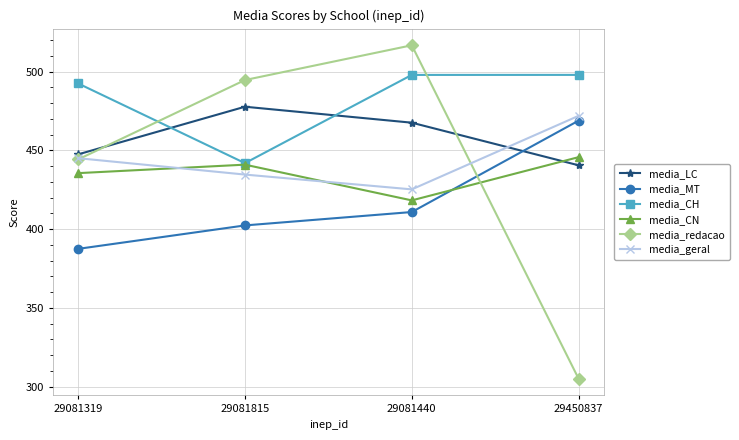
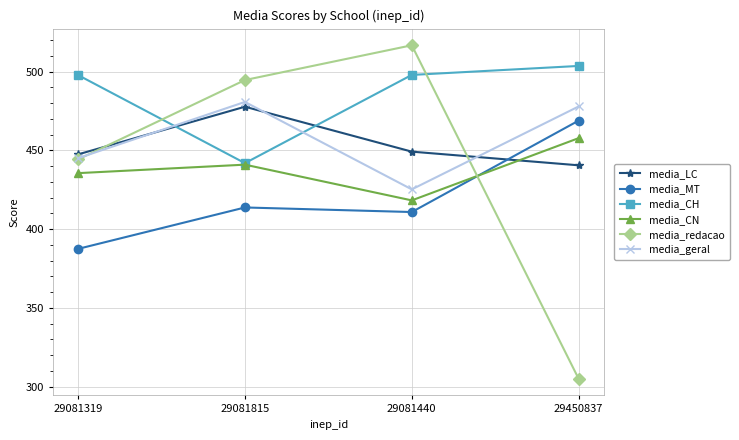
  {
    "media_LC": {
      "29081319": 447,
      "29081815": 478,
-     "29081440": 468,
+     "29081440": 449,
      "29450837": 440
    },
    "media_MT": {
      "29081319": 387,
-     "29081815": 402,
+     "29081815": 414,
      "29081440": 411,
      "29450837": 469
    },
    "media_CH": {
-     "29081319": 492,
+     "29081319": 498,
      "29081440": 498,
-     "29450837": 498
+     "29450837": 504
    },
    "media_CN": {
      "29081319": 436,
      "29081440": 418,
-     "29450837": 446
+     "29450837": 458
    },
    "media_redacao": {
      "29081815": 495,
      "29081440": 517,
      "29450837": 305
    },
    "media_geral": {
-     "29081815": 435,
+     "29081815": 481,
      "29081440": 425,
-     "29450837": 472
+     "29450837": 478
    }
  }
